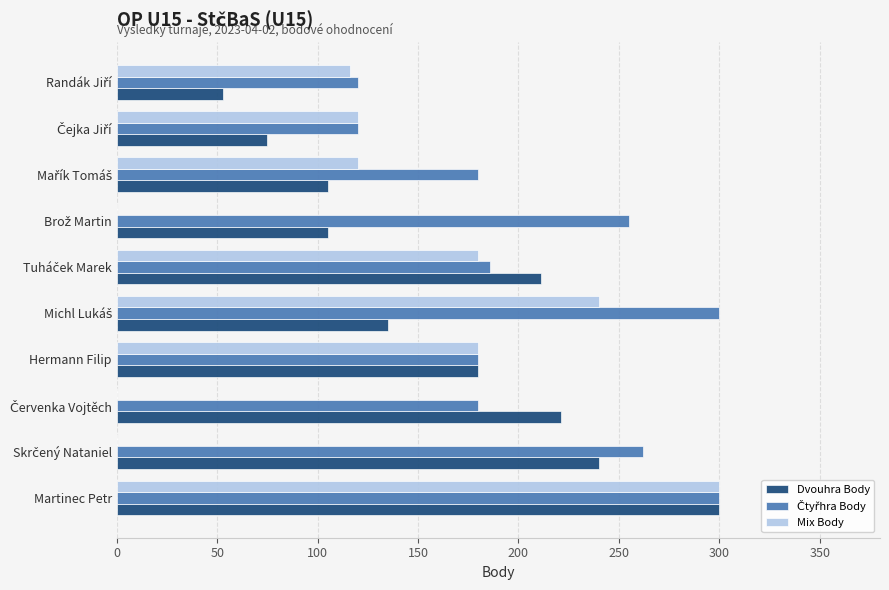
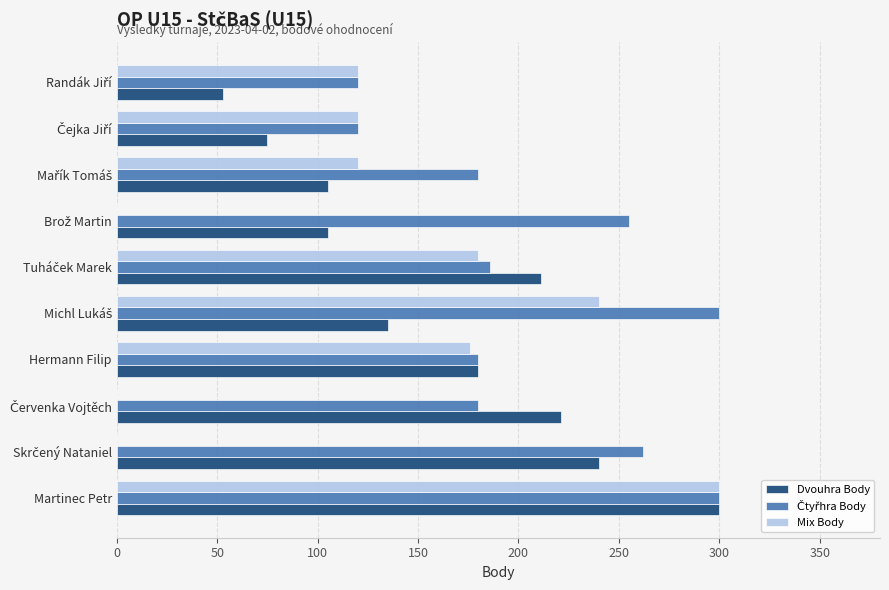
  {
    "Dvouhra Body": {
      "Randák Jiří": 53,
      "Čejka Jiří": 75,
      "Mařík Tomáš": 105,
      "Brož Martin": 105,
      "Tuháček Marek": 211,
      "Michl Lukáš": 135,
      "Hermann Filip": 180,
      "Červenka Vojtěch": 221,
      "Skrčený Nataniel": 240,
      "Martinec Petr": 300
    },
    "Čtyřhra Body": {
      "Randák Jiří": 120,
      "Čejka Jiří": 120,
      "Mařík Tomáš": 180,
      "Brož Martin": 255,
      "Tuháček Marek": 186,
      "Michl Lukáš": 300,
      "Hermann Filip": 180,
      "Červenka Vojtěch": 180,
      "Skrčený Nataniel": 262,
      "Martinec Petr": 300
    },
    "Mix Body": {
-     "Randák Jiří": 116,
+     "Randák Jiří": 120,
      "Čejka Jiří": 120,
      "Mařík Tomáš": 120,
      "Brož Martin": 0,
      "Tuháček Marek": 180,
      "Michl Lukáš": 240,
-     "Hermann Filip": 180,
+     "Hermann Filip": 176,
      "Červenka Vojtěch": 0,
      "Skrčený Nataniel": 0,
      "Martinec Petr": 300
    }
  }
